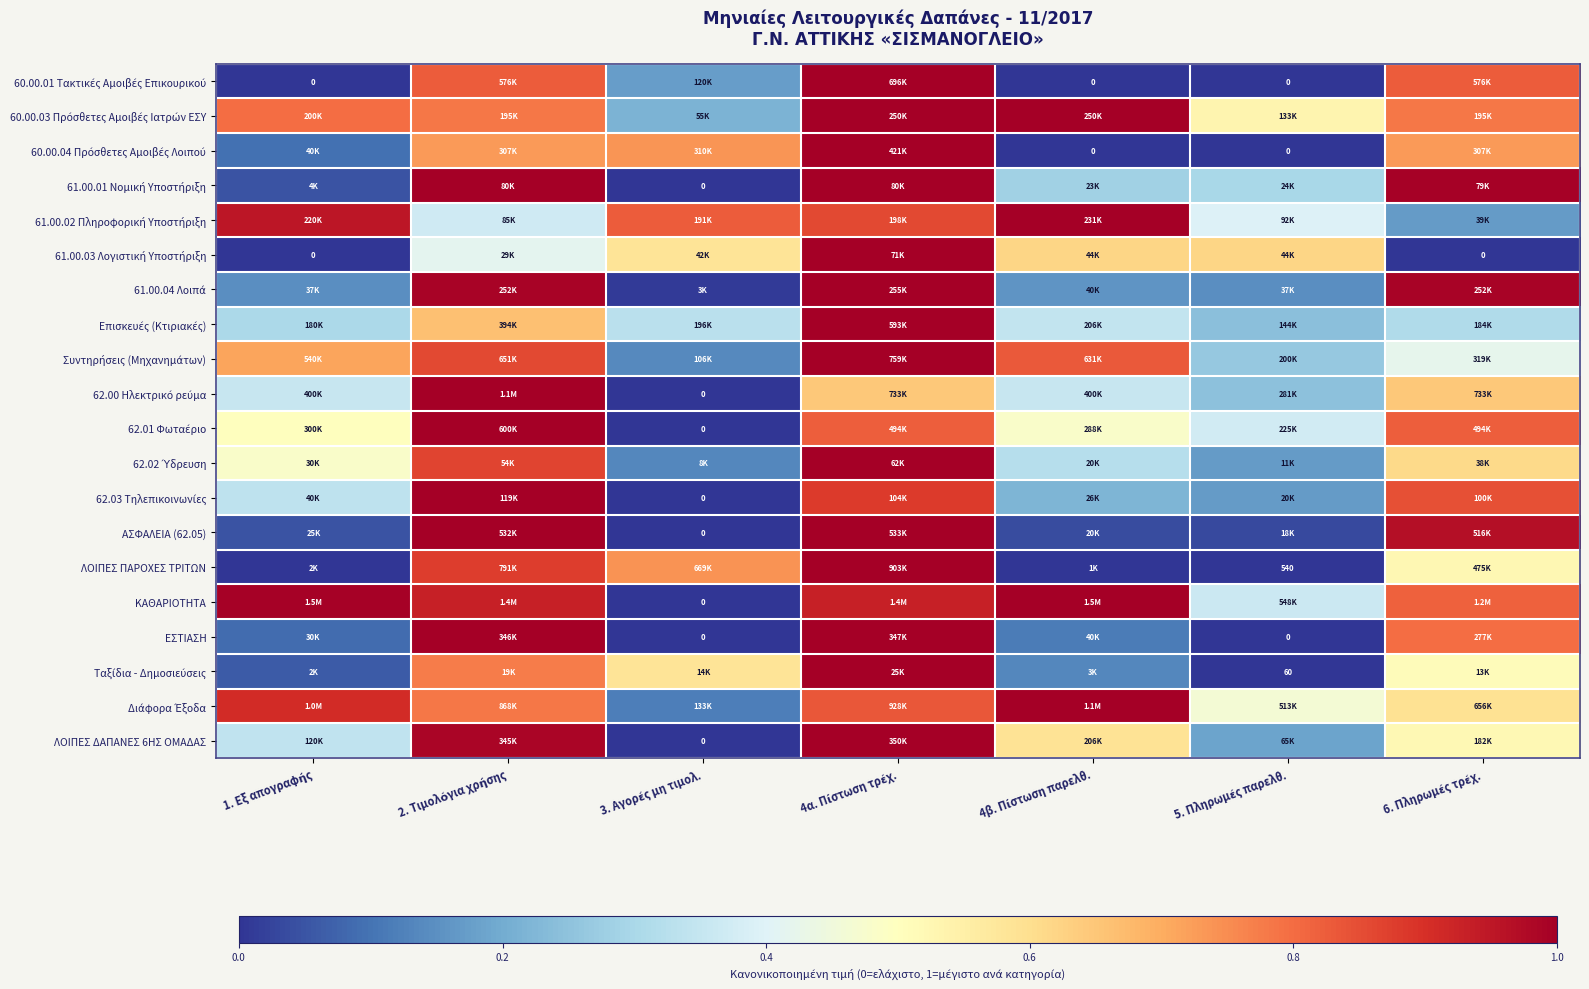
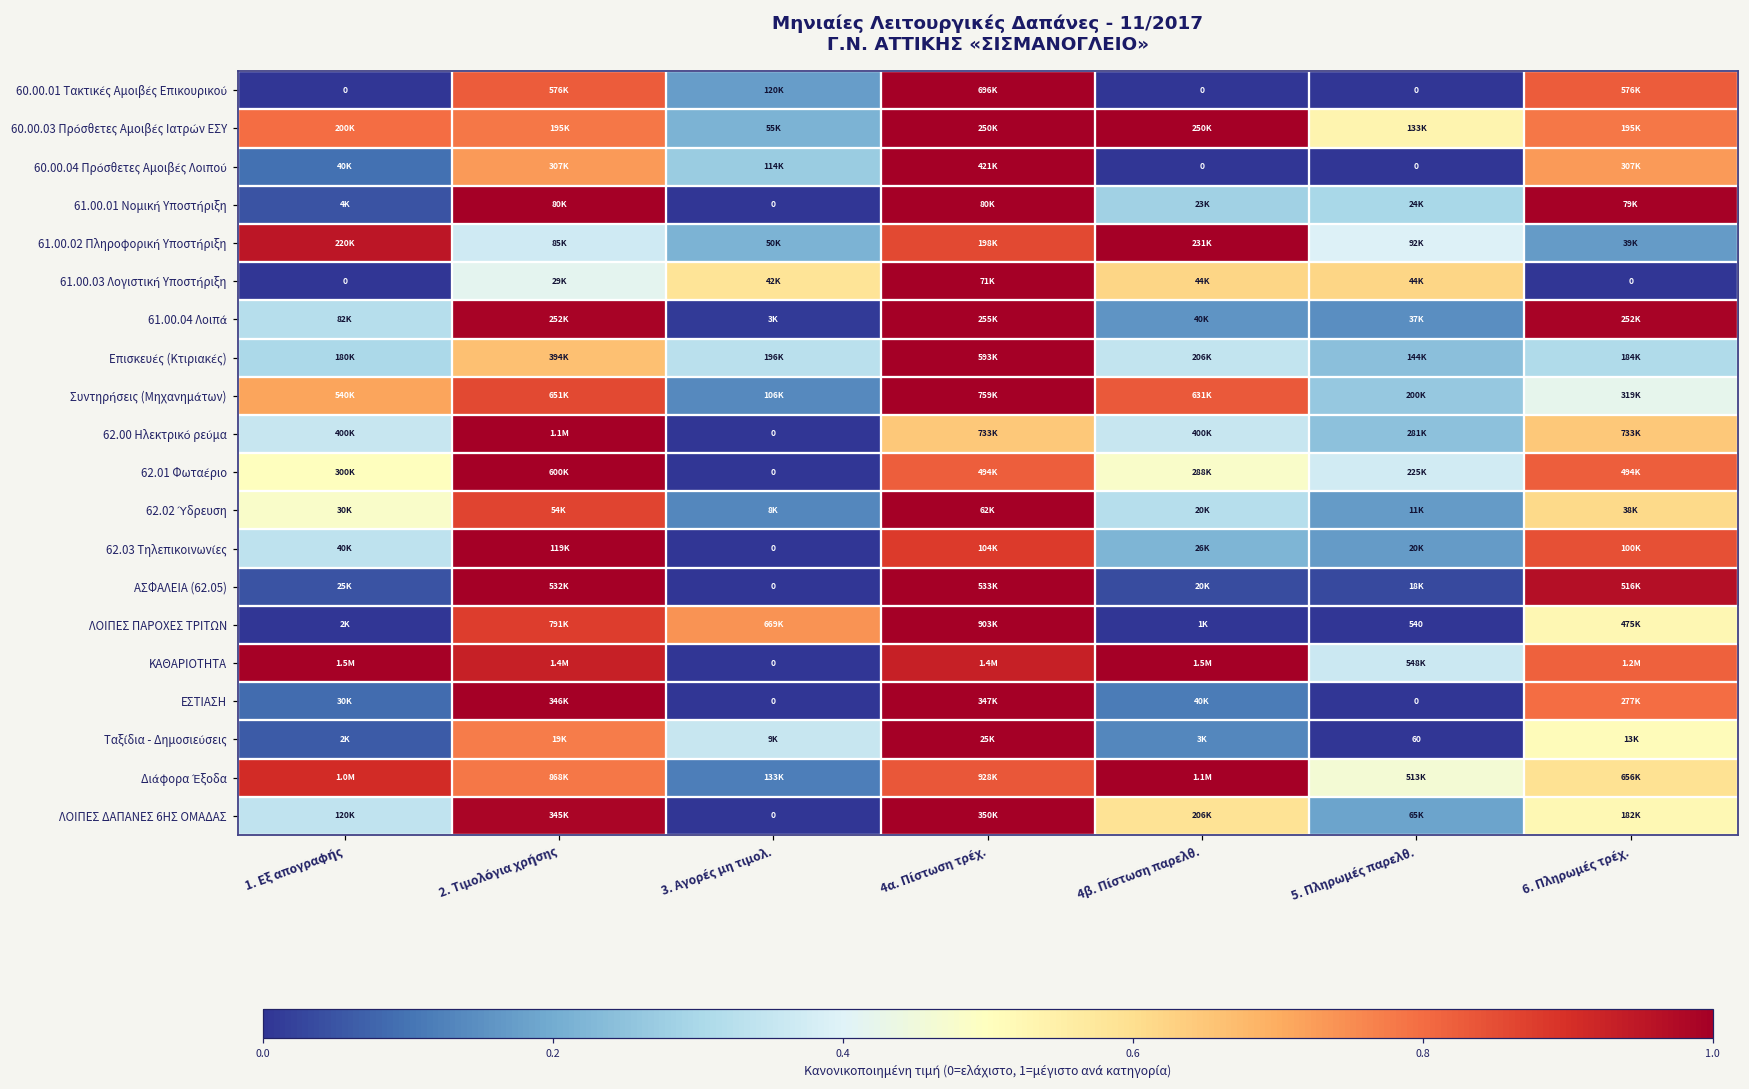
  {
    "60.00.01 Τακτικές Αμοιβές Επικουρικού": {
      "1. Εξ απογραφής": "0",
      "2. Τιμολόγια χρήσης": "576K",
      "3. Αγορές μη τιμολ.": "120K",
      "4α. Πίστωση τρέχ.": "696K",
      "4β. Πίστωση παρελθ.": "0",
      "5. Πληρωμές παρελθ.": "0",
      "6. Πληρωμές τρέχ.": "576K"
    },
    "60.00.03 Πρόσθετες Αμοιβές Ιατρών ΕΣΥ": {
      "1. Εξ απογραφής": "200K",
      "2. Τιμολόγια χρήσης": "195K",
      "3. Αγορές μη τιμολ.": "55K",
      "4α. Πίστωση τρέχ.": "250K",
      "4β. Πίστωση παρελθ.": "250K",
      "5. Πληρωμές παρελθ.": "133K",
      "6. Πληρωμές τρέχ.": "195K"
    },
    "60.00.04 Πρόσθετες Αμοιβές Λοιπού": {
      "1. Εξ απογραφής": "40K",
      "2. Τιμολόγια χρήσης": "307K",
-     "3. Αγορές μη τιμολ.": "310K",
+     "3. Αγορές μη τιμολ.": "114K",
      "4α. Πίστωση τρέχ.": "421K",
      "4β. Πίστωση παρελθ.": "0",
      "5. Πληρωμές παρελθ.": "0",
      "6. Πληρωμές τρέχ.": "307K"
    },
    "61.00.01 Νομική Υποστήριξη": {
      "1. Εξ απογραφής": "4K",
      "2. Τιμολόγια χρήσης": "80K",
      "3. Αγορές μη τιμολ.": "0",
      "4α. Πίστωση τρέχ.": "80K",
      "4β. Πίστωση παρελθ.": "23K",
      "5. Πληρωμές παρελθ.": "24K",
      "6. Πληρωμές τρέχ.": "79K"
    },
    "61.00.02 Πληροφορική Υποστήριξη": {
      "1. Εξ απογραφής": "220K",
      "2. Τιμολόγια χρήσης": "85K",
-     "3. Αγορές μη τιμολ.": "191K",
+     "3. Αγορές μη τιμολ.": "50K",
      "4α. Πίστωση τρέχ.": "198K",
      "4β. Πίστωση παρελθ.": "231K",
      "5. Πληρωμές παρελθ.": "92K",
      "6. Πληρωμές τρέχ.": "39K"
    },
    "61.00.03 Λογιστική Υποστήριξη": {
      "1. Εξ απογραφής": "0",
      "2. Τιμολόγια χρήσης": "29K",
      "3. Αγορές μη τιμολ.": "42K",
      "4α. Πίστωση τρέχ.": "71K",
      "4β. Πίστωση παρελθ.": "44K",
      "5. Πληρωμές παρελθ.": "44K",
      "6. Πληρωμές τρέχ.": "0"
    },
    "61.00.04 Λοιπά": {
-     "1. Εξ απογραφής": "37K",
+     "1. Εξ απογραφής": "82K",
      "2. Τιμολόγια χρήσης": "252K",
      "3. Αγορές μη τιμολ.": "3K",
      "4α. Πίστωση τρέχ.": "255K",
      "4β. Πίστωση παρελθ.": "40K",
      "5. Πληρωμές παρελθ.": "37K",
      "6. Πληρωμές τρέχ.": "252K"
    },
    "Επισκευές (Κτιριακές)": {
      "1. Εξ απογραφής": "180K",
      "2. Τιμολόγια χρήσης": "394K",
      "3. Αγορές μη τιμολ.": "196K",
      "4α. Πίστωση τρέχ.": "593K",
      "4β. Πίστωση παρελθ.": "206K",
      "5. Πληρωμές παρελθ.": "144K",
      "6. Πληρωμές τρέχ.": "184K"
    },
    "Συντηρήσεις (Μηχανημάτων)": {
      "1. Εξ απογραφής": "540K",
      "2. Τιμολόγια χρήσης": "651K",
      "3. Αγορές μη τιμολ.": "106K",
      "4α. Πίστωση τρέχ.": "759K",
      "4β. Πίστωση παρελθ.": "631K",
      "5. Πληρωμές παρελθ.": "200K",
      "6. Πληρωμές τρέχ.": "319K"
    },
    "62.00 Ηλεκτρικό ρεύμα": {
      "1. Εξ απογραφής": "400K",
      "2. Τιμολόγια χρήσης": "1.1M",
      "3. Αγορές μη τιμολ.": "0",
      "4α. Πίστωση τρέχ.": "733K",
      "4β. Πίστωση παρελθ.": "400K",
      "5. Πληρωμές παρελθ.": "281K",
      "6. Πληρωμές τρέχ.": "733K"
    },
    "62.01 Φωταέριο": {
      "1. Εξ απογραφής": "300K",
      "2. Τιμολόγια χρήσης": "600K",
      "3. Αγορές μη τιμολ.": "0",
      "4α. Πίστωση τρέχ.": "494K",
      "4β. Πίστωση παρελθ.": "288K",
      "5. Πληρωμές παρελθ.": "225K",
      "6. Πληρωμές τρέχ.": "494K"
    },
    "62.02 Ύδρευση": {
      "1. Εξ απογραφής": "30K",
      "2. Τιμολόγια χρήσης": "54K",
      "3. Αγορές μη τιμολ.": "8K",
      "4α. Πίστωση τρέχ.": "62K",
      "4β. Πίστωση παρελθ.": "20K",
      "5. Πληρωμές παρελθ.": "11K",
      "6. Πληρωμές τρέχ.": "38K"
    },
    "62.03 Τηλεπικοινωνίες": {
      "1. Εξ απογραφής": "40K",
      "2. Τιμολόγια χρήσης": "119K",
      "3. Αγορές μη τιμολ.": "0",
      "4α. Πίστωση τρέχ.": "104K",
      "4β. Πίστωση παρελθ.": "26K",
      "5. Πληρωμές παρελθ.": "20K",
      "6. Πληρωμές τρέχ.": "100K"
    },
    "ΑΣΦΑΛΕΙΑ (62.05)": {
      "1. Εξ απογραφής": "25K",
      "2. Τιμολόγια χρήσης": "532K",
      "3. Αγορές μη τιμολ.": "0",
      "4α. Πίστωση τρέχ.": "533K",
      "4β. Πίστωση παρελθ.": "20K",
      "5. Πληρωμές παρελθ.": "18K",
      "6. Πληρωμές τρέχ.": "516K"
    },
    "ΛΟΙΠΕΣ ΠΑΡΟΧΕΣ ΤΡΙΤΩΝ": {
      "1. Εξ απογραφής": "2K",
      "2. Τιμολόγια χρήσης": "791K",
      "3. Αγορές μη τιμολ.": "669K",
      "4α. Πίστωση τρέχ.": "903K",
      "4β. Πίστωση παρελθ.": "1K",
      "5. Πληρωμές παρελθ.": "540",
      "6. Πληρωμές τρέχ.": "475K"
    },
    "ΚΑΘΑΡΙΟΤΗΤΑ": {
      "1. Εξ απογραφής": "1.5M",
      "2. Τιμολόγια χρήσης": "1.4M",
      "3. Αγορές μη τιμολ.": "0",
      "4α. Πίστωση τρέχ.": "1.4M",
      "4β. Πίστωση παρελθ.": "1.5M",
      "5. Πληρωμές παρελθ.": "548K",
      "6. Πληρωμές τρέχ.": "1.2M"
    },
    "ΕΣΤΙΑΣΗ": {
      "1. Εξ απογραφής": "30K",
      "2. Τιμολόγια χρήσης": "346K",
      "3. Αγορές μη τιμολ.": "0",
      "4α. Πίστωση τρέχ.": "347K",
      "4β. Πίστωση παρελθ.": "40K",
      "5. Πληρωμές παρελθ.": "0",
      "6. Πληρωμές τρέχ.": "277K"
    },
    "Ταξίδια - Δημοσιεύσεις": {
      "1. Εξ απογραφής": "2K",
      "2. Τιμολόγια χρήσης": "19K",
-     "3. Αγορές μη τιμολ.": "14K",
+     "3. Αγορές μη τιμολ.": "9K",
      "4α. Πίστωση τρέχ.": "25K",
      "4β. Πίστωση παρελθ.": "3K",
      "5. Πληρωμές παρελθ.": "60",
      "6. Πληρωμές τρέχ.": "13K"
    },
    "Διάφορα Έξοδα": {
      "1. Εξ απογραφής": "1.0M",
      "2. Τιμολόγια χρήσης": "868K",
      "3. Αγορές μη τιμολ.": "133K",
      "4α. Πίστωση τρέχ.": "928K",
      "4β. Πίστωση παρελθ.": "1.1M",
      "5. Πληρωμές παρελθ.": "513K",
      "6. Πληρωμές τρέχ.": "656K"
    },
    "ΛΟΙΠΕΣ ΔΑΠΑΝΕΣ 6ΗΣ ΟΜΑΔΑΣ": {
      "1. Εξ απογραφής": "120K",
      "2. Τιμολόγια χρήσης": "345K",
      "3. Αγορές μη τιμολ.": "0",
      "4α. Πίστωση τρέχ.": "350K",
      "4β. Πίστωση παρελθ.": "206K",
      "5. Πληρωμές παρελθ.": "65K",
      "6. Πληρωμές τρέχ.": "182K"
    }
  }
